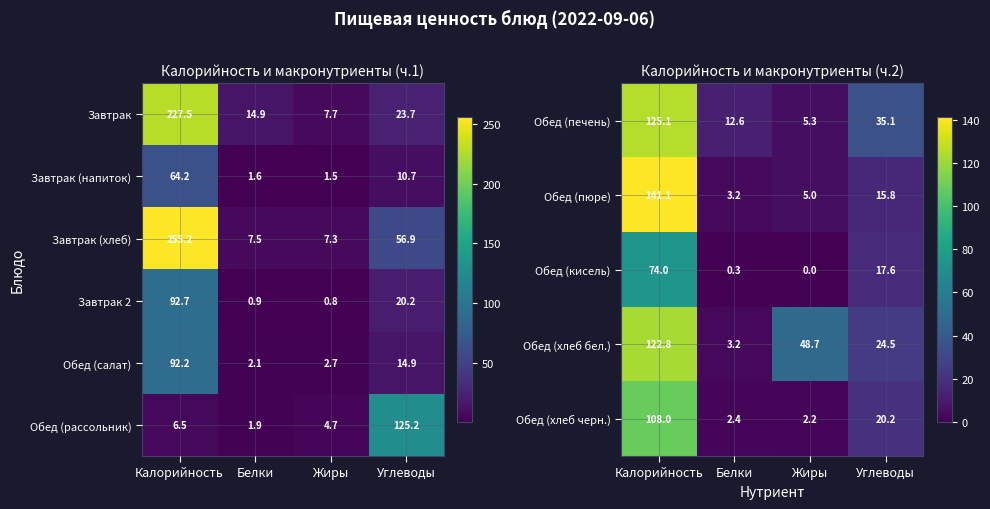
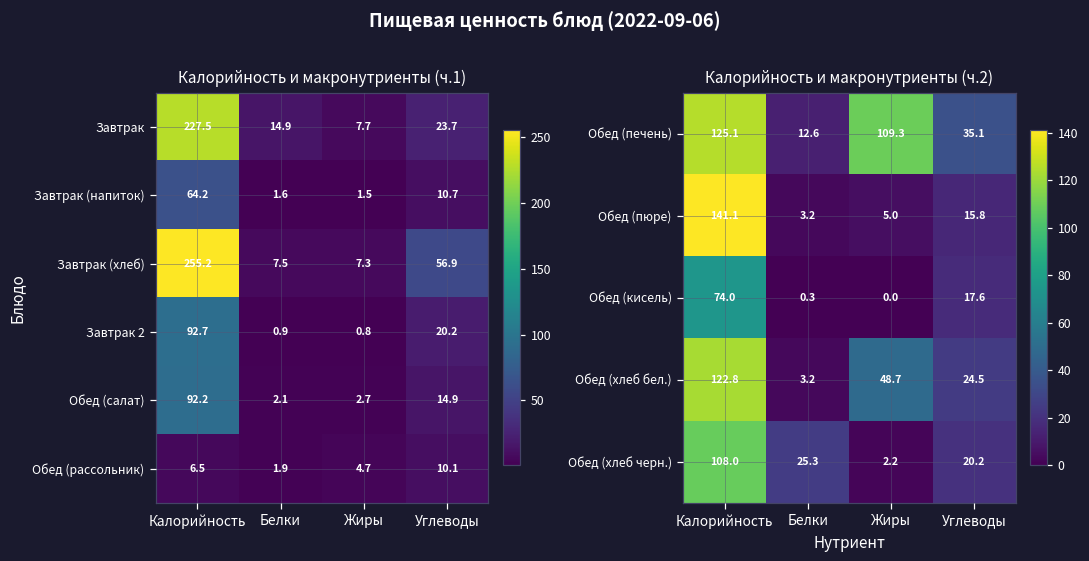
  {
    "Калорийность и макронутриенты (ч.1)": {
      "Завтрак": {
        "Калорийность": 227.5,
        "Белки": 14.9,
        "Жиры": 7.7,
        "Углеводы": 23.7
      },
      "Завтрак (напиток)": {
        "Калорийность": 64.2,
        "Белки": 1.6,
        "Жиры": 1.5,
        "Углеводы": 10.7
      },
      "Завтрак (хлеб)": {
        "Калорийность": 255.2,
        "Белки": 7.5,
        "Жиры": 7.3,
        "Углеводы": 56.9
      },
      "Завтрак 2": {
        "Калорийность": 92.7,
        "Белки": 0.9,
        "Жиры": 0.8,
        "Углеводы": 20.2
      },
      "Обед (салат)": {
        "Калорийность": 92.2,
        "Белки": 2.1,
        "Жиры": 2.7,
        "Углеводы": 14.9
      },
      "Обед (рассольник)": {
        "Калорийность": 6.5,
        "Белки": 1.9,
        "Жиры": 4.7,
-       "Углеводы": 125.2
+       "Углеводы": 10.1
      }
    },
    "Калорийность и макронутриенты (ч.2)": {
      "Обед (печень)": {
        "Калорийность": 125.1,
        "Белки": 12.6,
-       "Жиры": 5.3,
+       "Жиры": 109.3,
        "Углеводы": 35.1
      },
      "Обед (пюре)": {
        "Калорийность": 141.1,
        "Белки": 3.2,
        "Жиры": 5.0,
        "Углеводы": 15.8
      },
      "Обед (кисель)": {
        "Калорийность": 74.0,
        "Белки": 0.3,
        "Жиры": 0.0,
        "Углеводы": 17.6
      },
      "Обед (хлеб бел.)": {
        "Калорийность": 122.8,
        "Белки": 3.2,
        "Жиры": 48.7,
        "Углеводы": 24.5
      },
      "Обед (хлеб черн.)": {
        "Калорийность": 108.0,
-       "Белки": 2.4,
+       "Белки": 25.3,
        "Жиры": 2.2,
        "Углеводы": 20.2
      }
    }
  }
